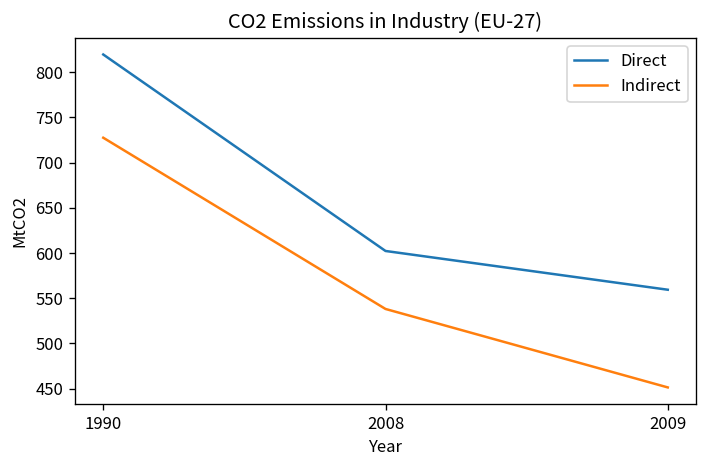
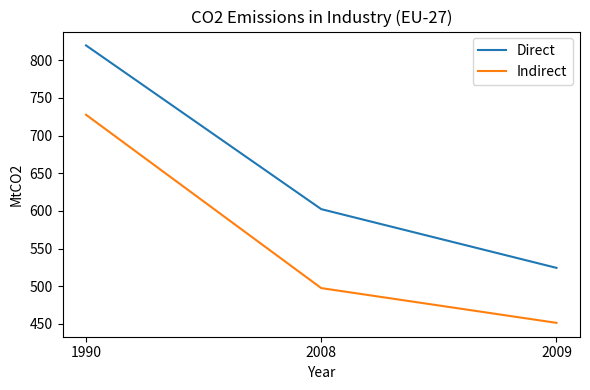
  {
    "Direct": {
      "1990": 820,
      "2008": 600,
-     "2009": 560
+     "2009": 520
    },
    "Indirect": {
      "1990": 730,
-     "2008": 540,
+     "2008": 500,
      "2009": 450
    }
  }
